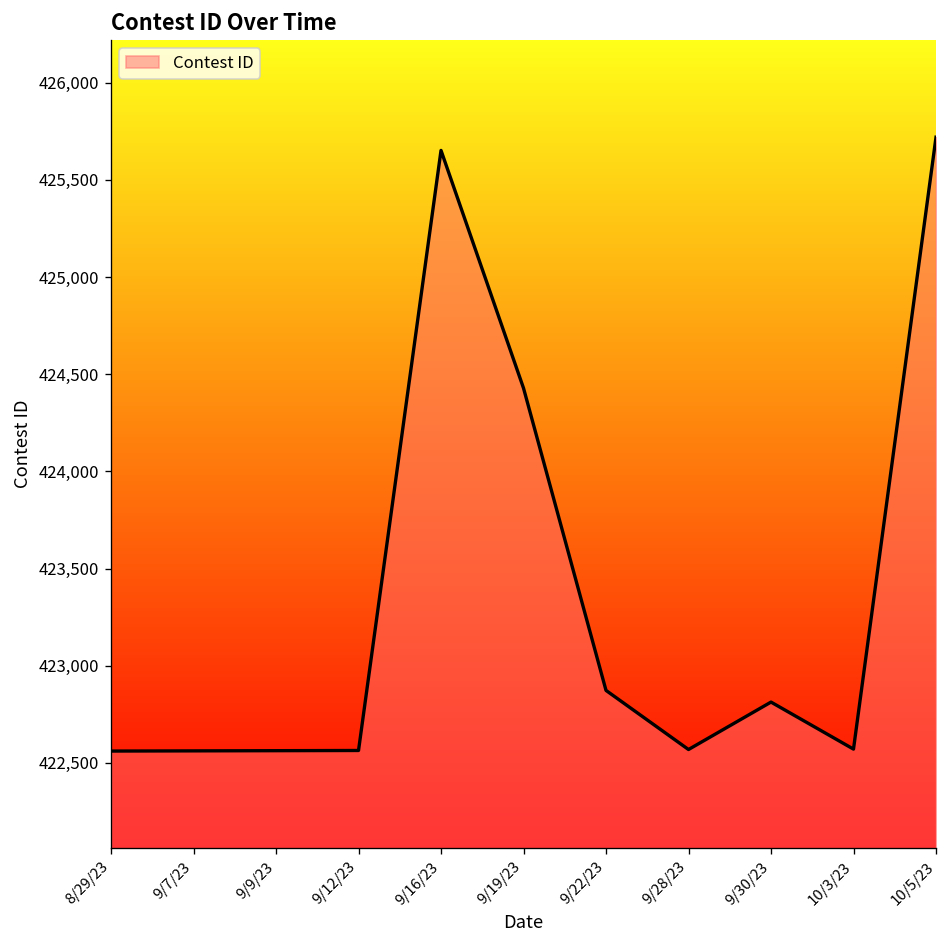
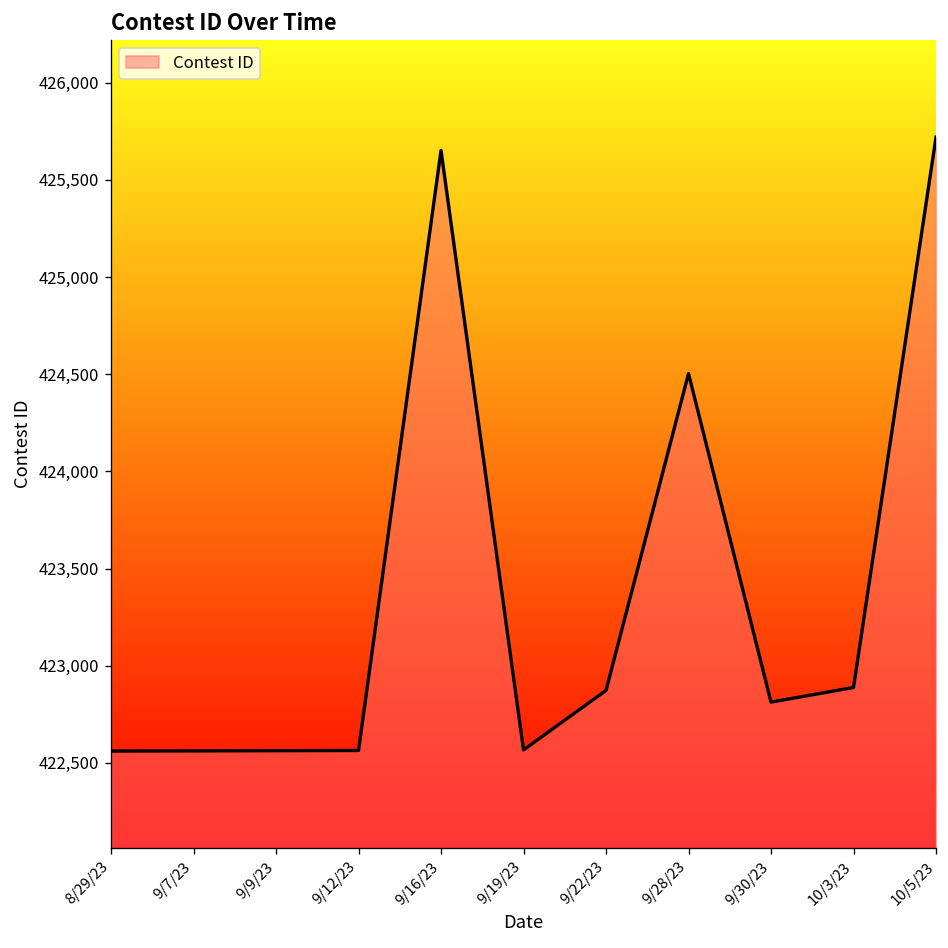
  {
    "8/29/23": "422,560",
    "9/7/23": "422,560",
    "9/9/23": "422,560",
    "9/12/23": "422,560",
    "9/16/23": "425,650",
-   "9/19/23": "424,430",
+   "9/19/23": "422,570",
    "9/22/23": "422,870",
-   "9/28/23": "422,570",
+   "9/28/23": "424,500",
    "9/30/23": "422,810",
-   "10/3/23": "422,570",
+   "10/3/23": "422,890",
    "10/5/23": "425,720"
  }
